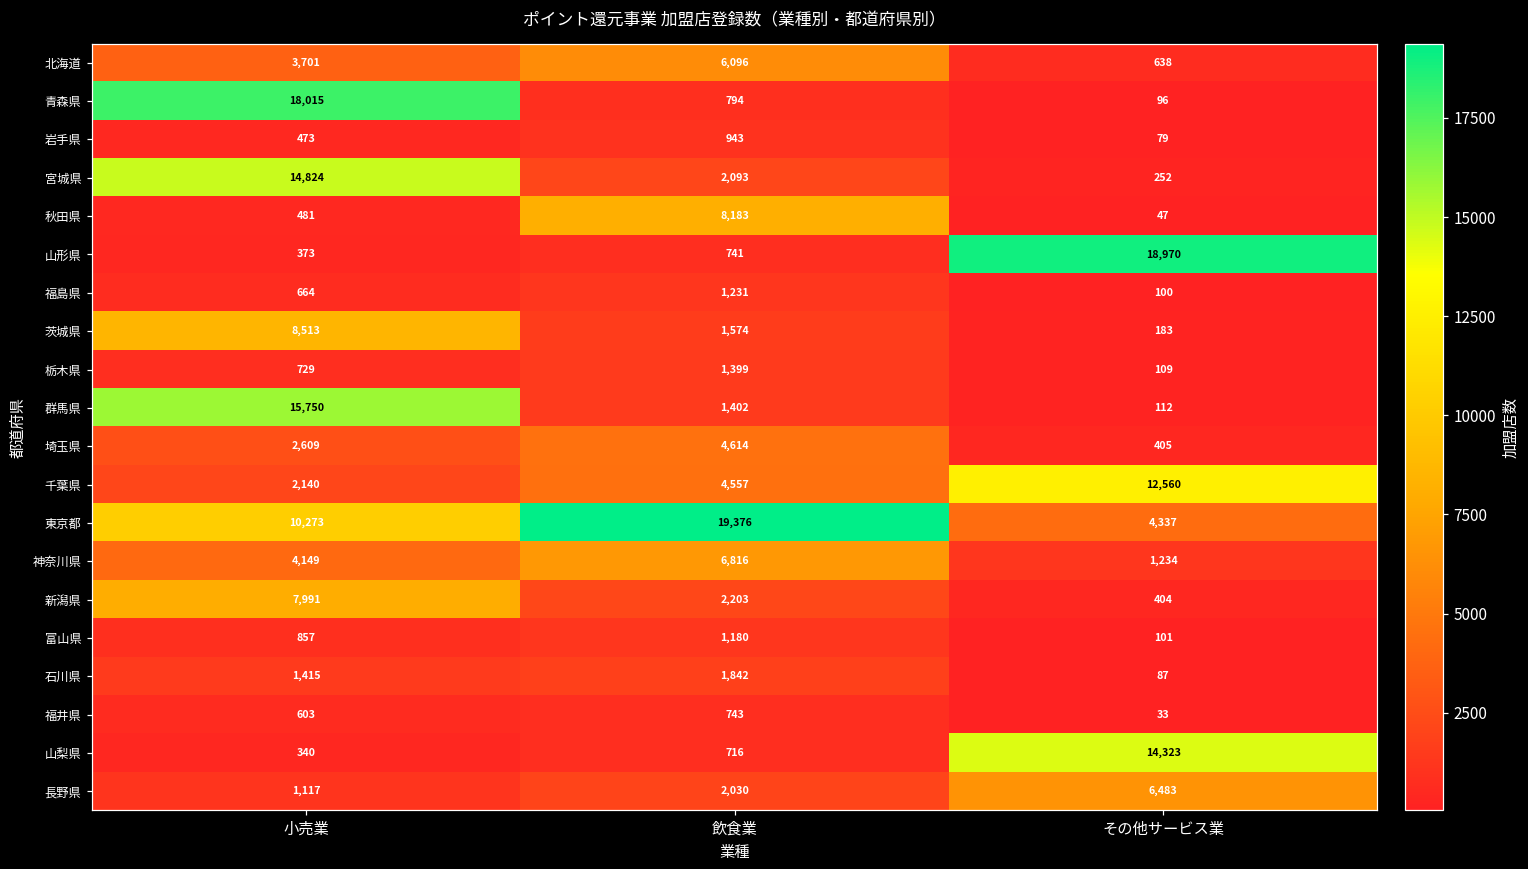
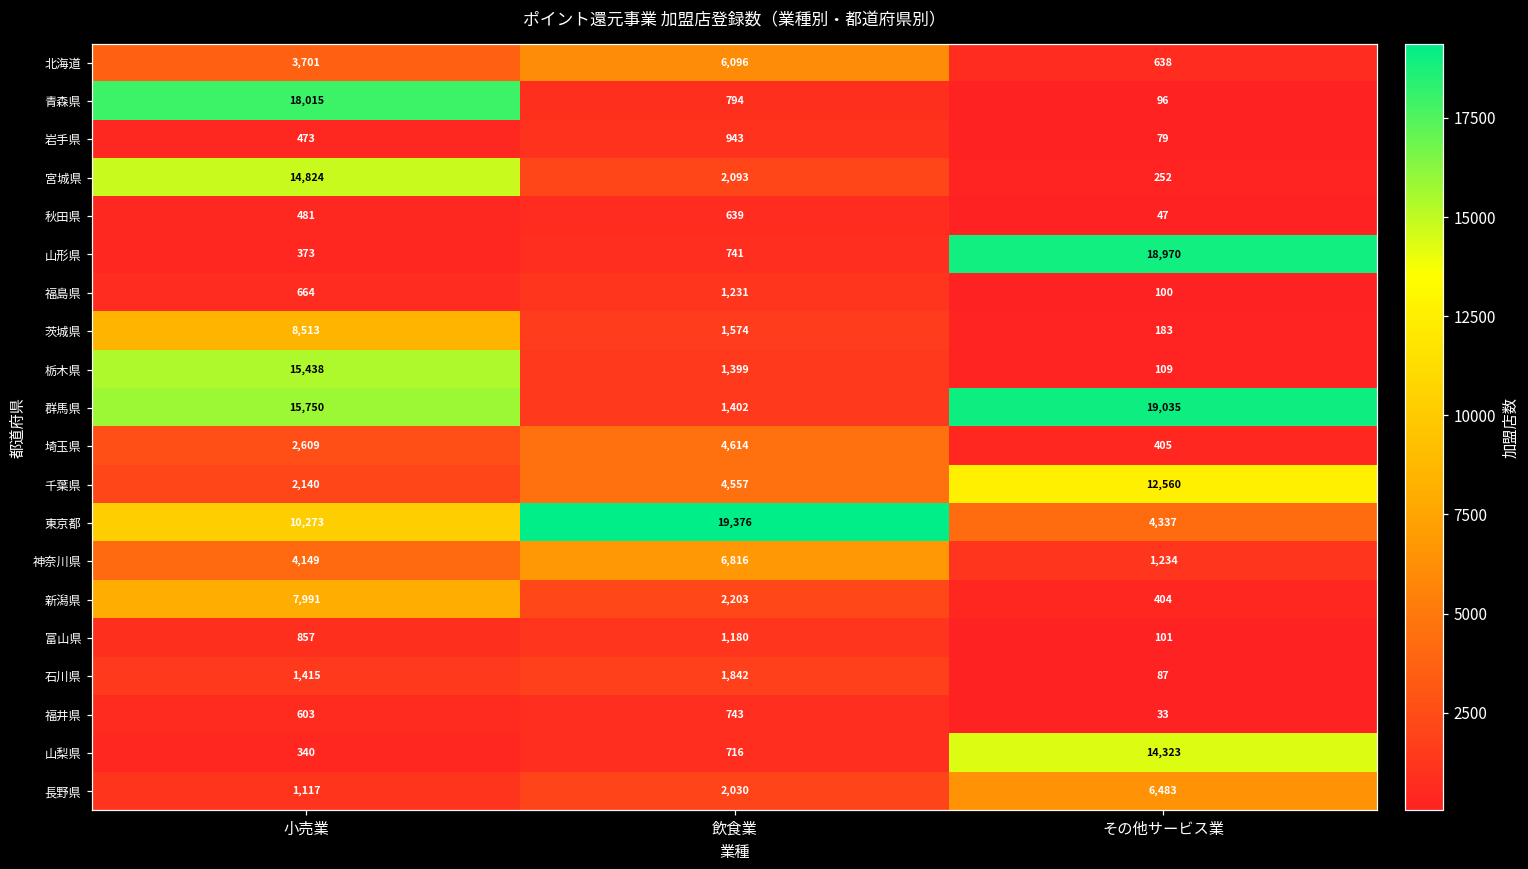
  {
    "北海道": {
      "小売業": "3,701",
      "飲食業": "6,096",
      "その他サービス業": "638"
    },
    "青森県": {
      "小売業": "18,015",
      "飲食業": "794",
      "その他サービス業": "96"
    },
    "岩手県": {
      "小売業": "473",
      "飲食業": "943",
      "その他サービス業": "79"
    },
    "宮城県": {
      "小売業": "14,824",
      "飲食業": "2,093",
      "その他サービス業": "252"
    },
    "秋田県": {
      "小売業": "481",
-     "飲食業": "8,183",
+     "飲食業": "639",
      "その他サービス業": "47"
    },
    "山形県": {
      "小売業": "373",
      "飲食業": "741",
      "その他サービス業": "18,970"
    },
    "福島県": {
      "小売業": "664",
      "飲食業": "1,231",
      "その他サービス業": "100"
    },
    "茨城県": {
      "小売業": "8,513",
      "飲食業": "1,574",
      "その他サービス業": "183"
    },
    "栃木県": {
-     "小売業": "729",
+     "小売業": "15,438",
      "飲食業": "1,399",
      "その他サービス業": "109"
    },
    "群馬県": {
      "小売業": "15,750",
      "飲食業": "1,402",
-     "その他サービス業": "112"
+     "その他サービス業": "19,035"
    },
    "埼玉県": {
      "小売業": "2,609",
      "飲食業": "4,614",
      "その他サービス業": "405"
    },
    "千葉県": {
      "小売業": "2,140",
      "飲食業": "4,557",
      "その他サービス業": "12,560"
    },
    "東京都": {
      "小売業": "10,273",
      "飲食業": "19,376",
      "その他サービス業": "4,337"
    },
    "神奈川県": {
      "小売業": "4,149",
      "飲食業": "6,816",
      "その他サービス業": "1,234"
    },
    "新潟県": {
      "小売業": "7,991",
      "飲食業": "2,203",
      "その他サービス業": "404"
    },
    "富山県": {
      "小売業": "857",
      "飲食業": "1,180",
      "その他サービス業": "101"
    },
    "石川県": {
      "小売業": "1,415",
      "飲食業": "1,842",
      "その他サービス業": "87"
    },
    "福井県": {
      "小売業": "603",
      "飲食業": "743",
      "その他サービス業": "33"
    },
    "山梨県": {
      "小売業": "340",
      "飲食業": "716",
      "その他サービス業": "14,323"
    },
    "長野県": {
      "小売業": "1,117",
      "飲食業": "2,030",
      "その他サービス業": "6,483"
    }
  }
